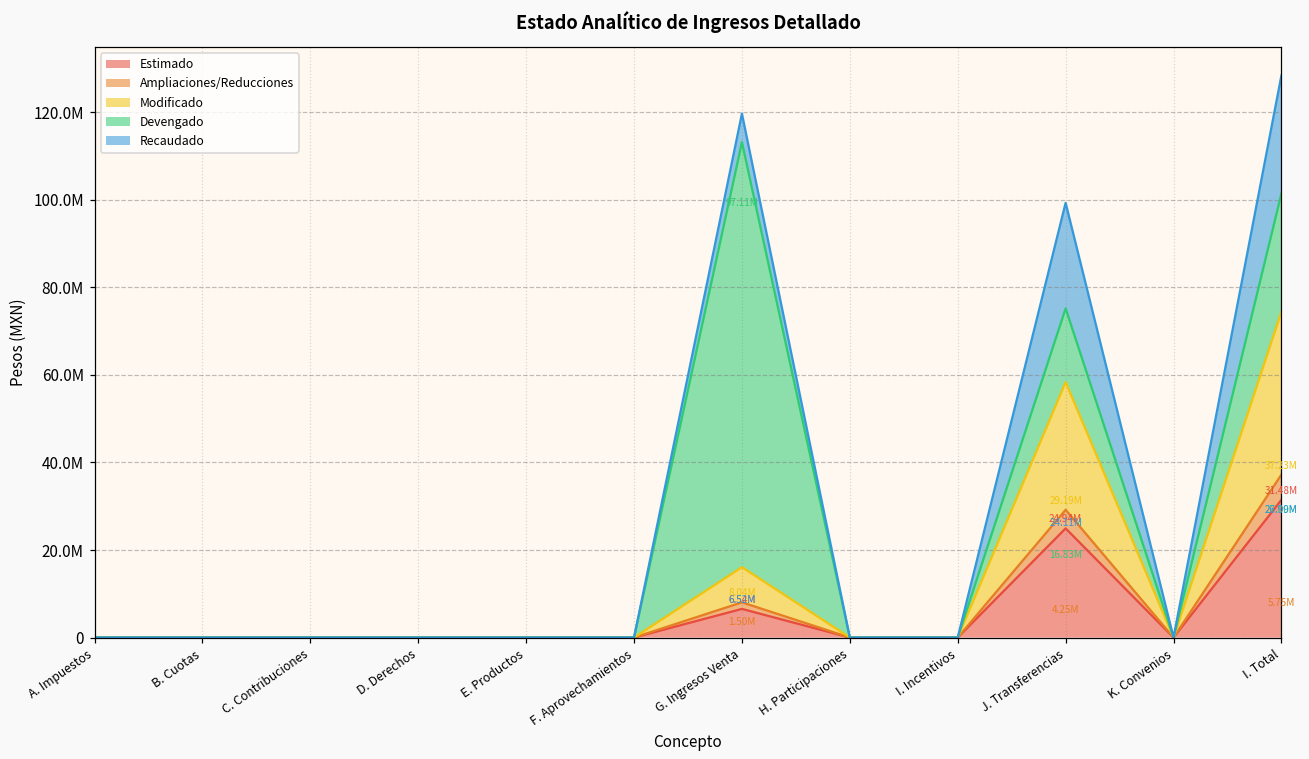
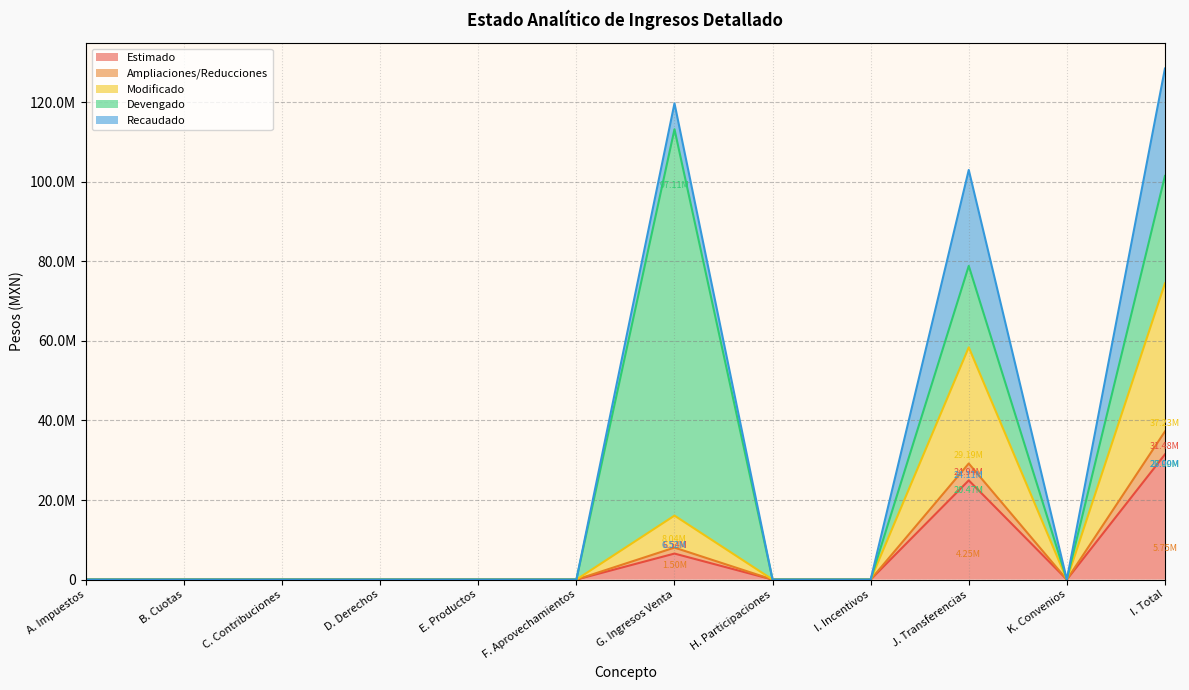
  {
    "Modificado": {
      "G. Ingresos Venta": "16000000",
      "J. Transferencias": "29000000",
      "I. Total": "37000000"
    },
    "Devengado": {
-     "J. Transferencias": "16.83M"
+     "J. Transferencias": "20.47M"
    },
    "Recaudado": {
      "G. Ingresos Venta": "7000000",
      "J. Transferencias": "24000000",
      "I. Total": "27000000"
    }
  }
